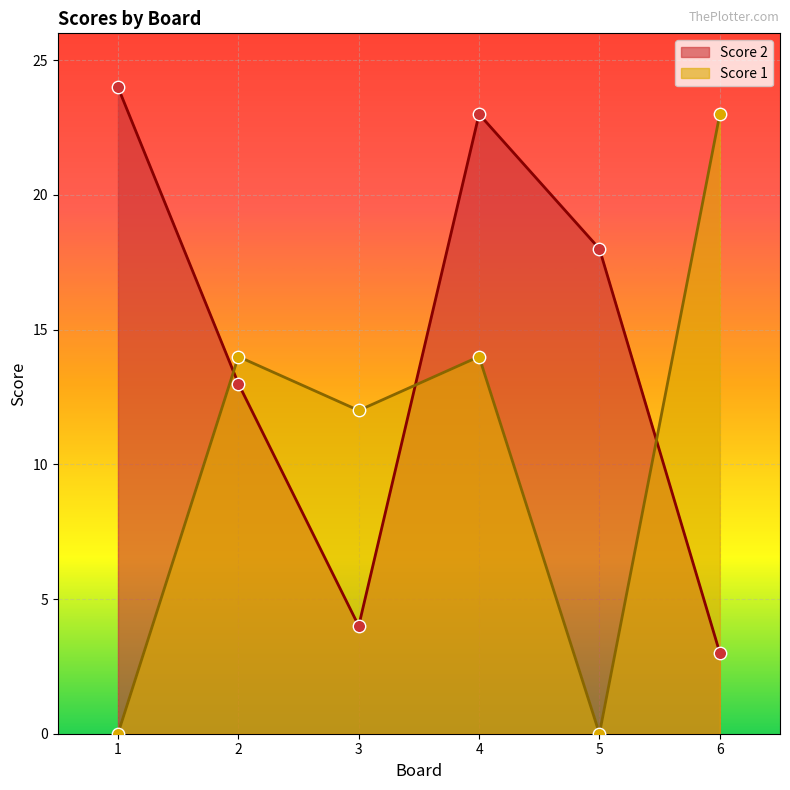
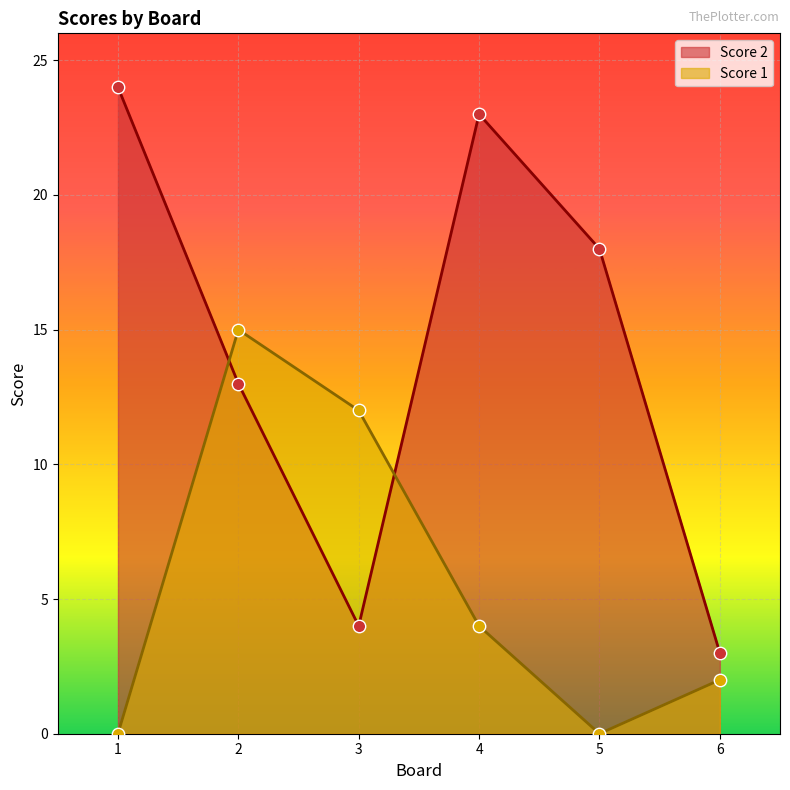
  {
    "Score 2": {
      "1": 24,
      "2": 13,
      "3": 4,
      "4": 23,
      "5": 18,
      "6": 3
    },
    "Score 1": {
      "1": 0,
-     "2": 14,
+     "2": 15,
      "3": 12,
-     "4": 14,
+     "4": 4,
      "5": 0,
-     "6": 23
+     "6": 2
    }
  }
